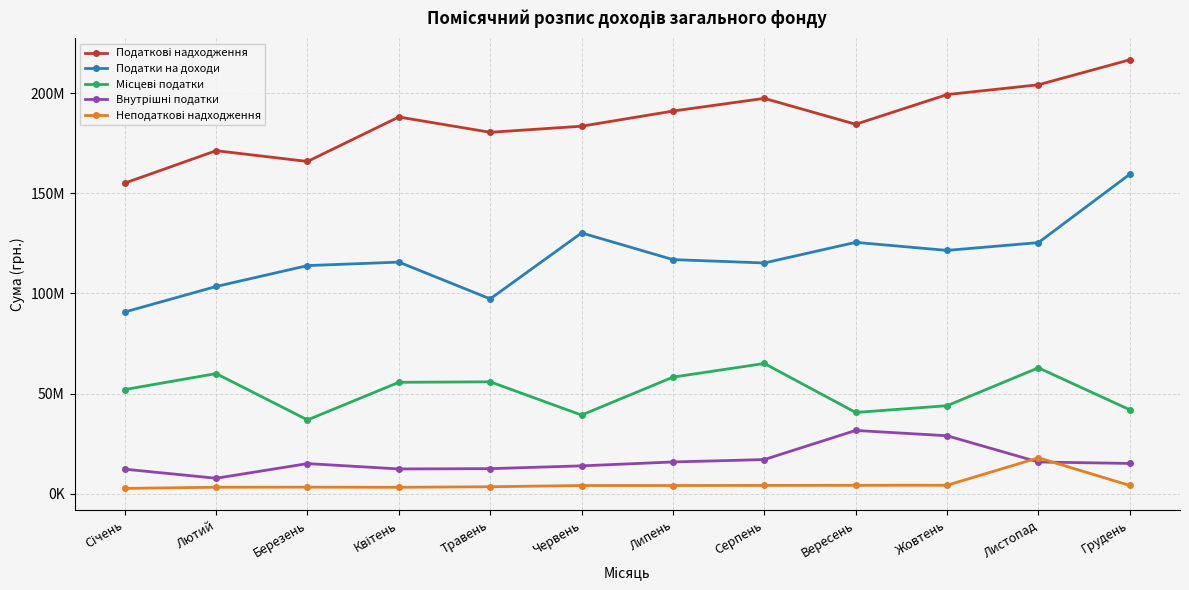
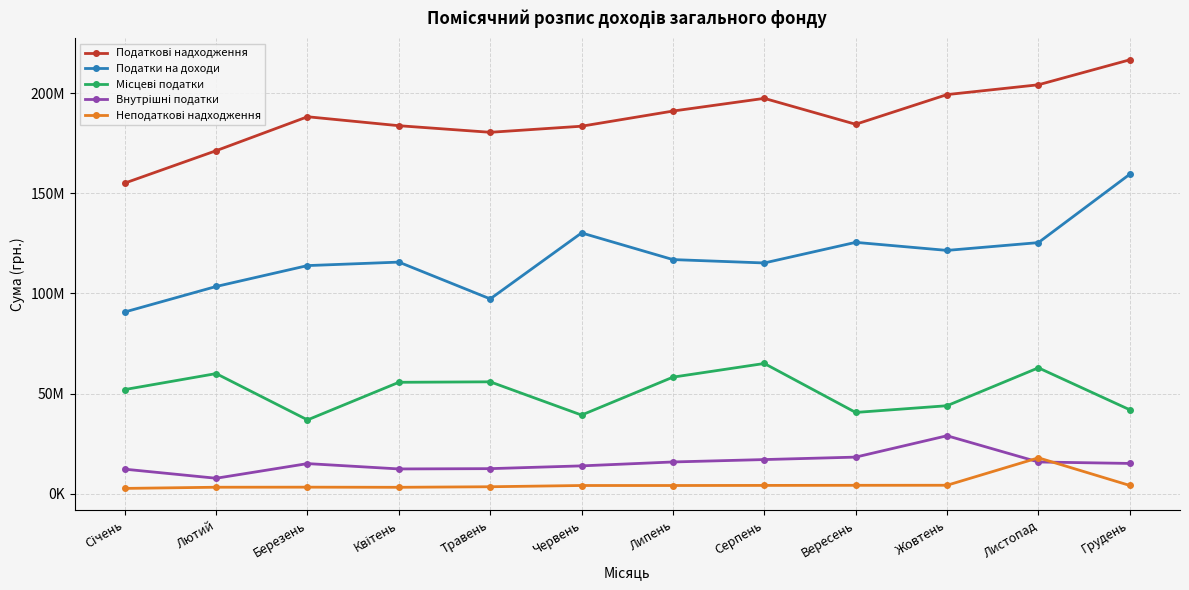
  {
    "Податкові надходження": {
      "Січень": 155000000,
      "Лютий": 171000000,
-     "Березень": 166000000,
-     "Квітень": 188000000,
+     "Березень": 188000000,
+     "Квітень": 184000000,
      "Травень": 180000000,
      "Червень": 183000000,
      "Липень": 191000000,
      "Серпень": 197000000,
      "Вересень": 184000000,
      "Жовтень": 199000000,
      "Листопад": 204000000,
      "Грудень": 217000000
    },
    "Податки на доходи": {
      "Січень": 91000000,
      "Лютий": 103000000,
      "Березень": 114000000,
      "Квітень": 116000000,
      "Травень": 97000000,
      "Червень": 130000000,
      "Липень": 117000000,
      "Серпень": 115000000,
      "Вересень": 126000000,
      "Жовтень": 122000000,
      "Листопад": 125000000,
      "Грудень": 160000000
    },
    "Місцеві податки": {
      "Січень": 52000000,
      "Лютий": 60000000,
      "Березень": 37000000,
      "Квітень": 56000000,
      "Травень": 56000000,
      "Червень": 39000000,
      "Липень": 58000000,
      "Серпень": 65000000,
      "Вересень": 41000000,
      "Жовтень": 44000000,
      "Листопад": 63000000,
      "Грудень": 42000000
    },
    "Внутрішні податки": {
      "Січень": 12000000,
      "Лютий": 8000000,
      "Березень": 15000000,
      "Квітень": 12000000,
      "Травень": 13000000,
      "Червень": 14000000,
      "Липень": 16000000,
      "Серпень": 17000000,
-     "Вересень": 32000000,
+     "Вересень": 18000000,
      "Жовтень": 29000000,
      "Листопад": 16000000,
      "Грудень": 15000000
    },
    "Неподаткові надходження": {
      "Січень": 3000000,
      "Лютий": 3000000,
      "Березень": 3000000,
      "Квітень": 3000000,
      "Травень": 4000000,
      "Червень": 4000000,
      "Липень": 4000000,
      "Серпень": 4000000,
      "Вересень": 4000000,
      "Жовтень": 4000000,
      "Листопад": 18000000,
      "Грудень": 4000000
    }
  }
